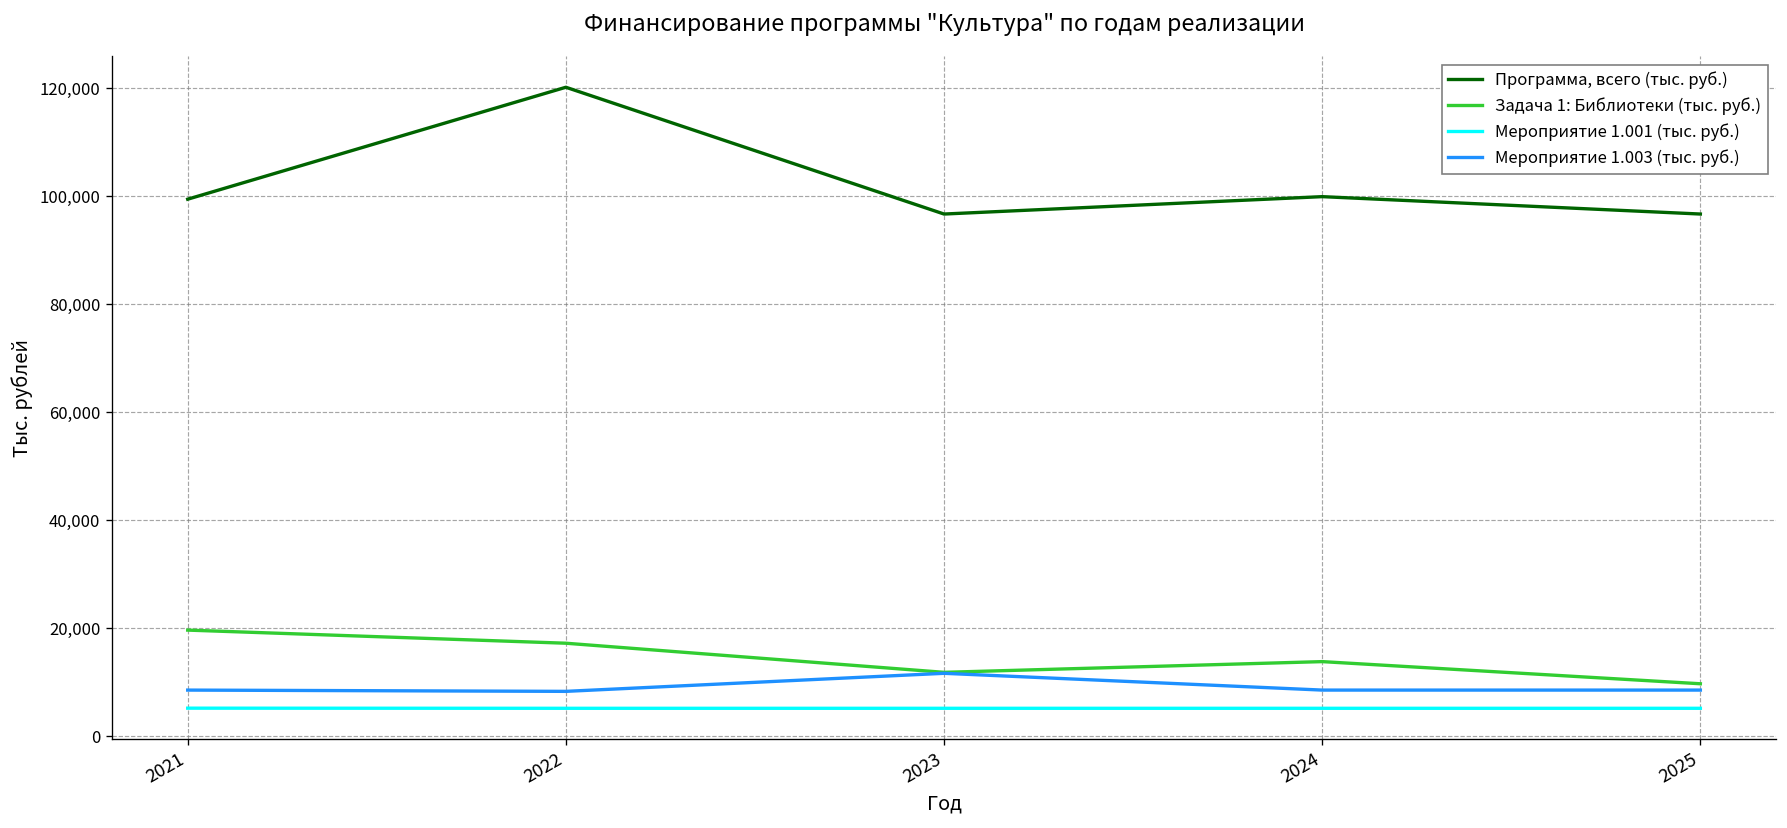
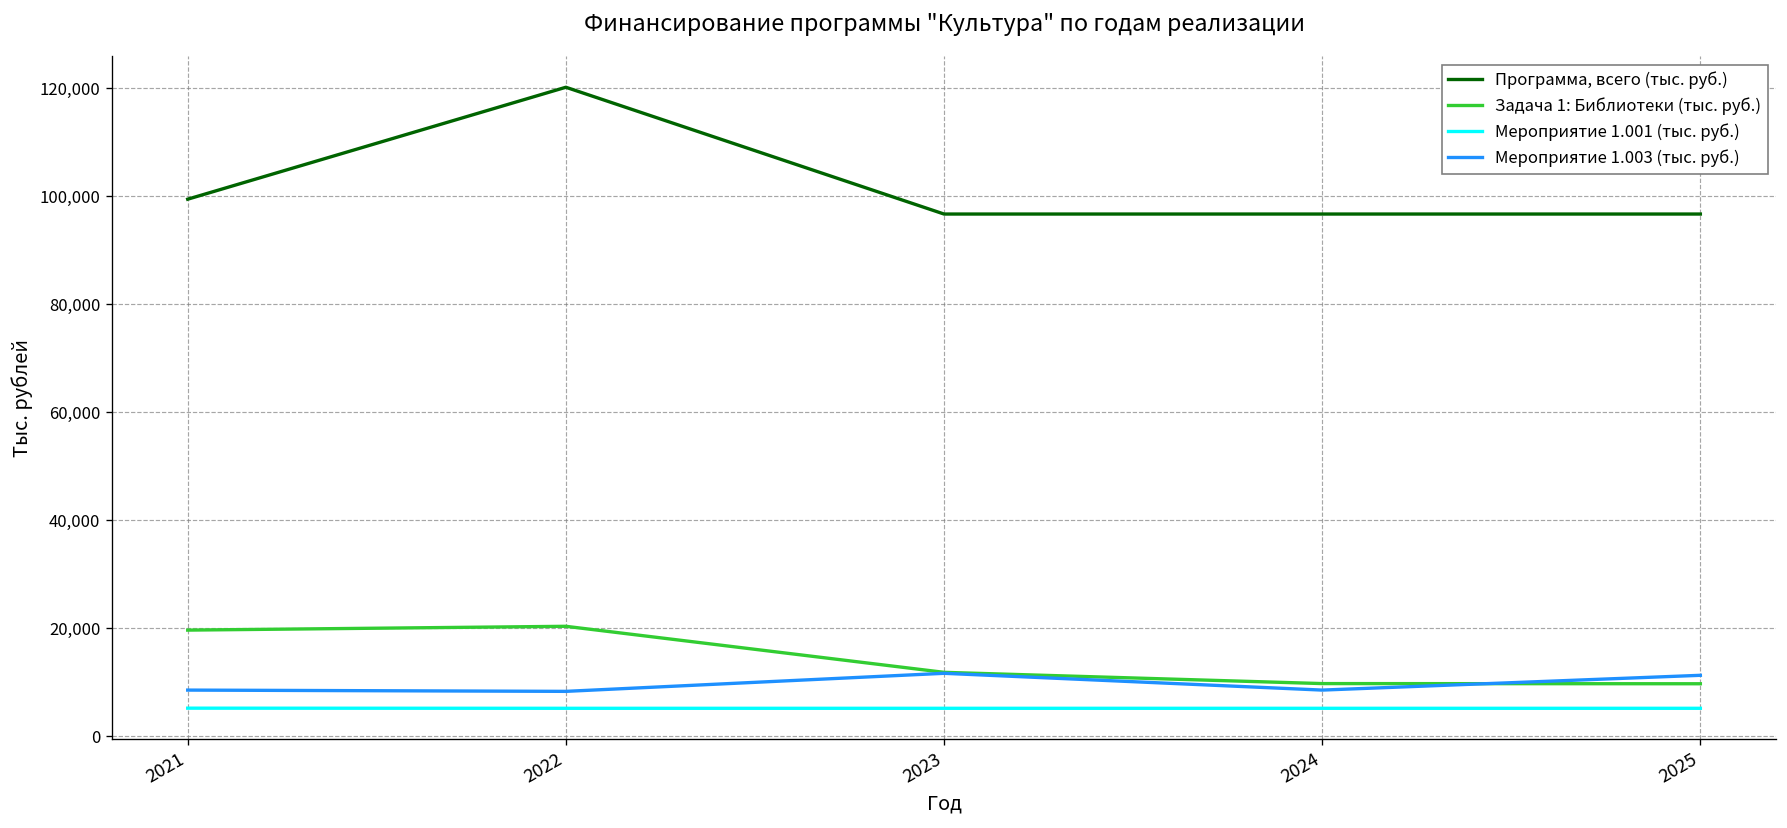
  {
    "Программа, всего (тыс. руб.)": {
      "2021": "99,000",
      "2022": "120,000",
      "2023": "97,000",
-     "2024": "100,000",
+     "2024": "97,000",
      "2025": "97,000"
    },
    "Задача 1: Библиотеки (тыс. руб.)": {
      "2021": "20,000",
-     "2022": "17,000",
-     "2024": "14,000",
+     "2022": "20,000",
+     "2024": "10,000",
      "2025": "10,000"
    },
    "Мероприятие 1.001 (тыс. руб.)": {
      "2021": "5,000",
      "2022": "5,000",
      "2023": "5,000",
      "2024": "5,000",
      "2025": "5,000"
    },
    "Мероприятие 1.003 (тыс. руб.)": {
      "2021": "9,000",
      "2022": "8,000",
      "2024": "9,000",
-     "2025": "9,000"
+     "2025": "11,000"
    }
  }
